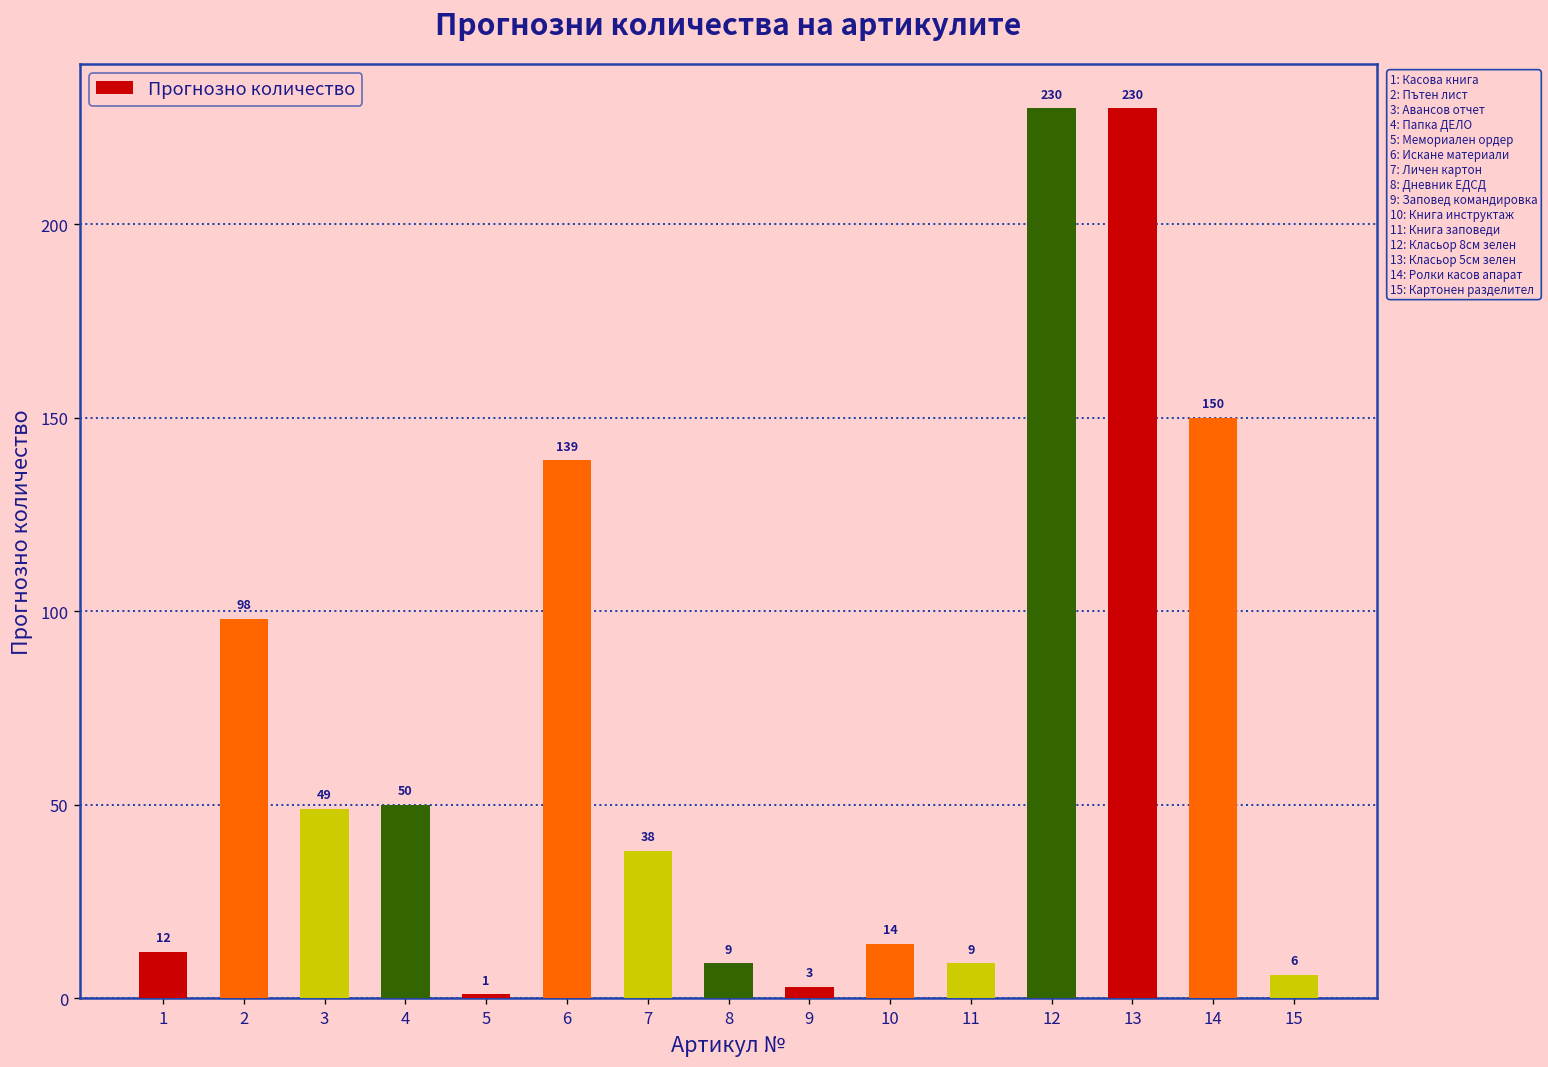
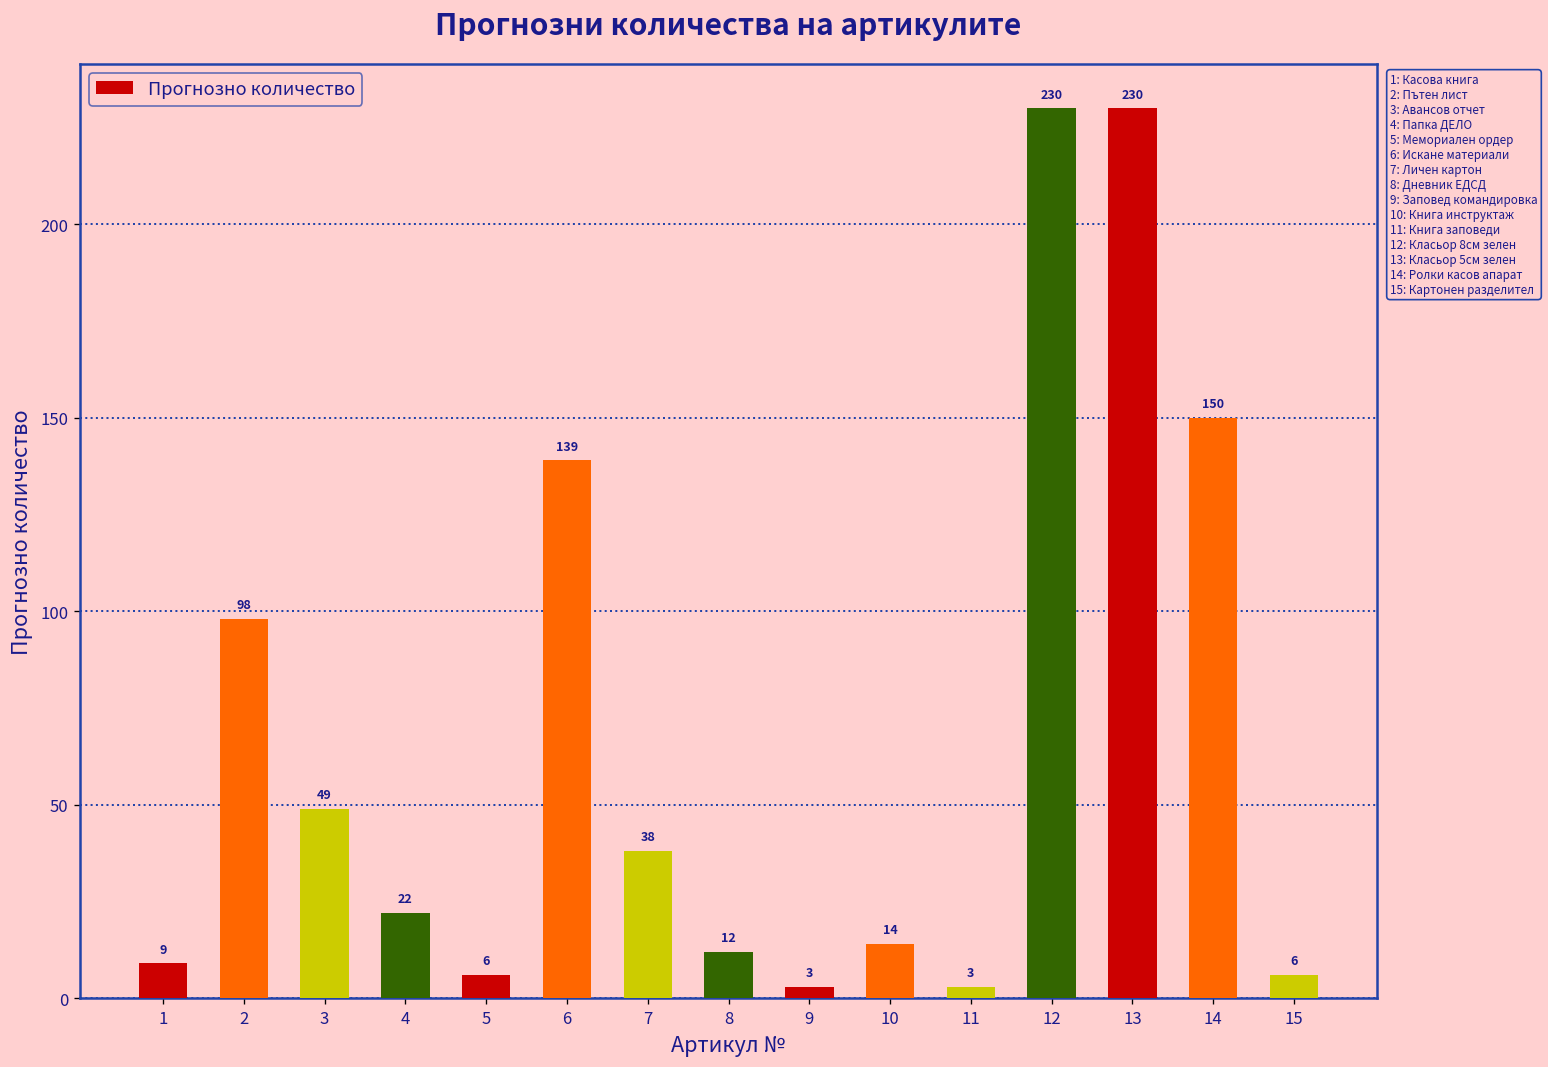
  {
-   "1": 12,
+   "1": 9,
    "2": 98,
    "3": 49,
-   "4": 50,
-   "5": 1,
+   "4": 22,
+   "5": 6,
    "6": 139,
    "7": 38,
-   "8": 9,
+   "8": 12,
    "9": 3,
    "10": 14,
-   "11": 9,
+   "11": 3,
    "12": 230,
    "13": 230,
    "14": 150,
    "15": 6
  }
